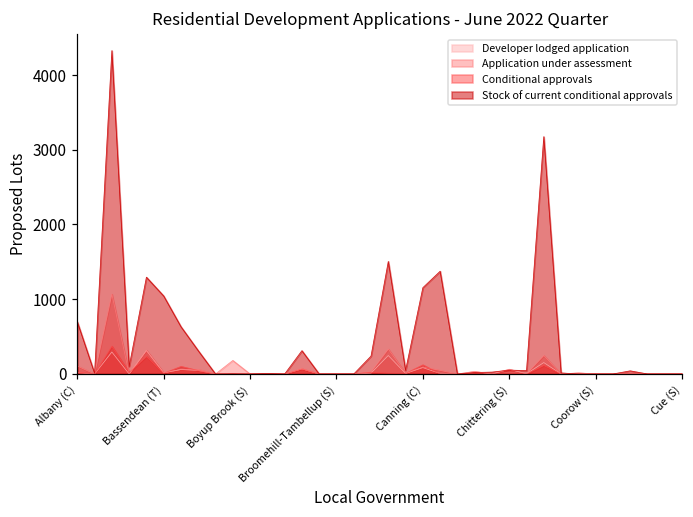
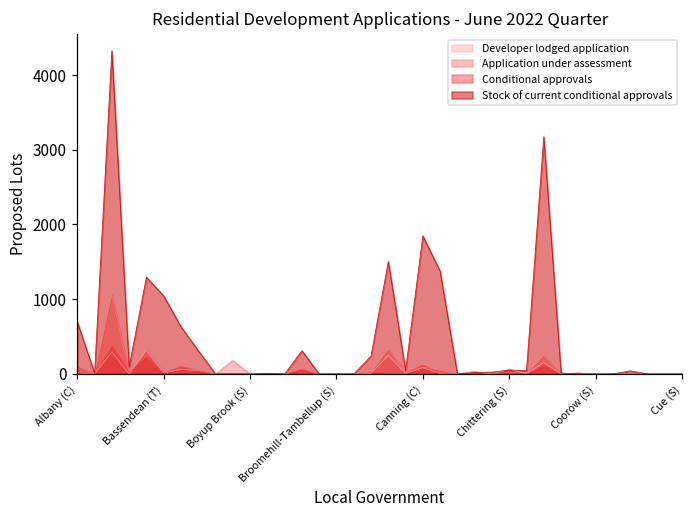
  {
    "Stock of current conditional approvals": {
      "Albany (C)": 700,
      "Bassendean (T)": 1000,
-     "Canning (C)": 1200
+     "Canning (C)": 1800
    }
  }
